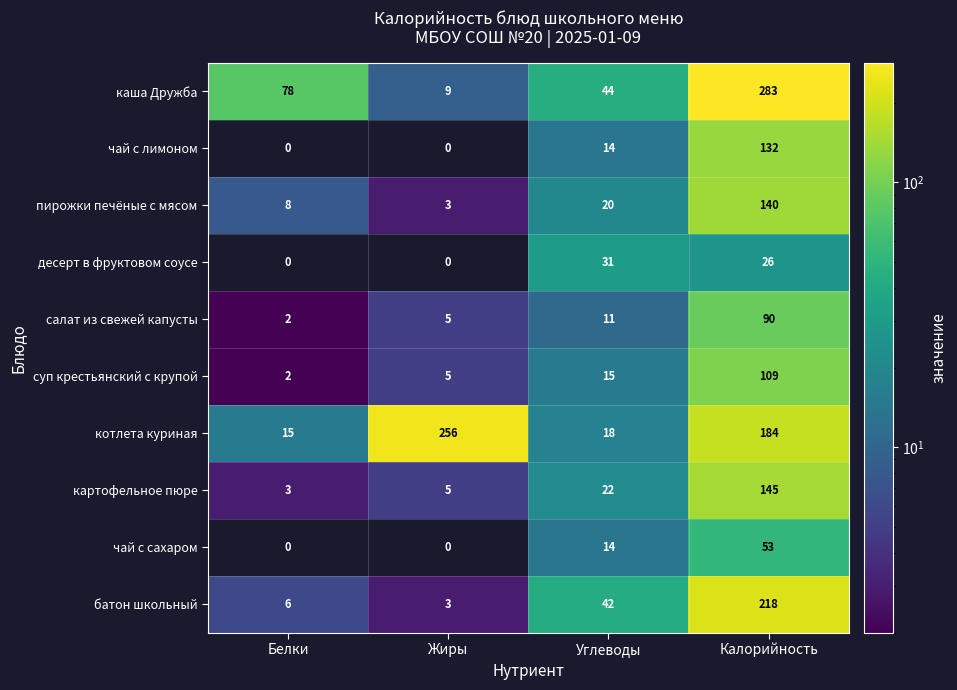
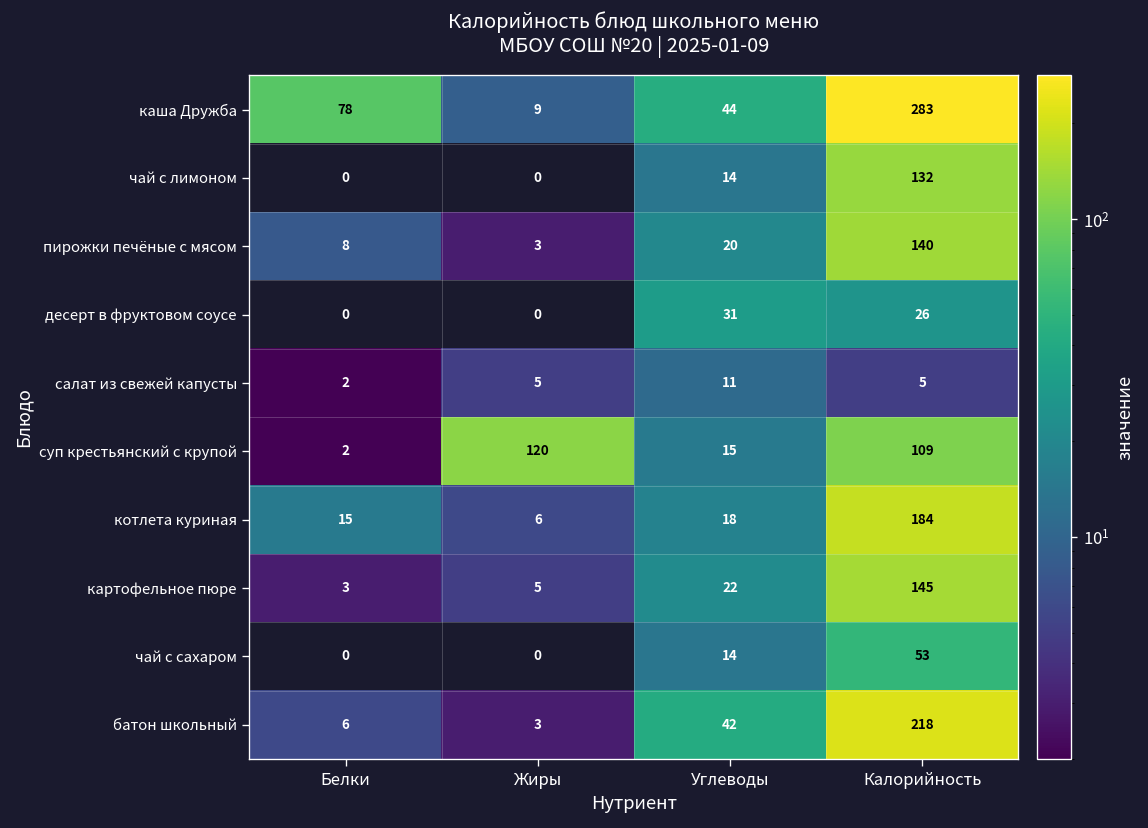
  {
    "каша Дружба": {
      "Белки": 78,
      "Жиры": 9,
      "Углеводы": 44,
      "Калорийность": 283
    },
    "чай с лимоном": {
      "Белки": 0,
      "Жиры": 0,
      "Углеводы": 14,
      "Калорийность": 132
    },
    "пирожки печёные с мясом": {
      "Белки": 8,
      "Жиры": 3,
      "Углеводы": 20,
      "Калорийность": 140
    },
    "десерт в фруктовом соусе": {
      "Белки": 0,
      "Жиры": 0,
      "Углеводы": 31,
      "Калорийность": 26
    },
    "салат из свежей капусты": {
      "Белки": 2,
      "Жиры": 5,
      "Углеводы": 11,
-     "Калорийность": 90
+     "Калорийность": 5
    },
    "суп крестьянский с крупой": {
      "Белки": 2,
-     "Жиры": 5,
+     "Жиры": 120,
      "Углеводы": 15,
      "Калорийность": 109
    },
    "котлета куриная": {
      "Белки": 15,
-     "Жиры": 256,
+     "Жиры": 6,
      "Углеводы": 18,
      "Калорийность": 184
    },
    "картофельное пюре": {
      "Белки": 3,
      "Жиры": 5,
      "Углеводы": 22,
      "Калорийность": 145
    },
    "чай с сахаром": {
      "Белки": 0,
      "Жиры": 0,
      "Углеводы": 14,
      "Калорийность": 53
    },
    "батон школьный": {
      "Белки": 6,
      "Жиры": 3,
      "Углеводы": 42,
      "Калорийность": 218
    }
  }
